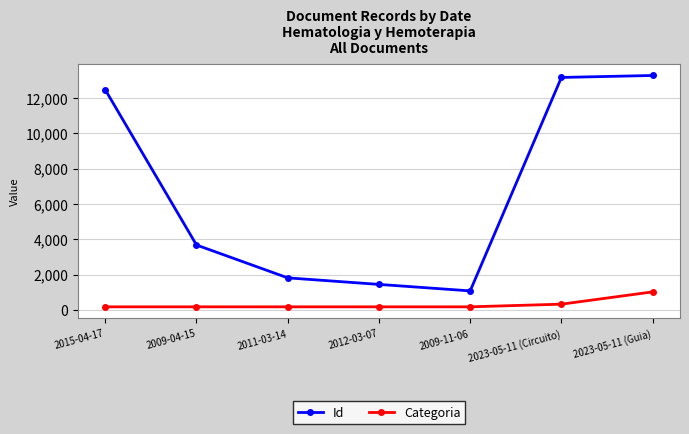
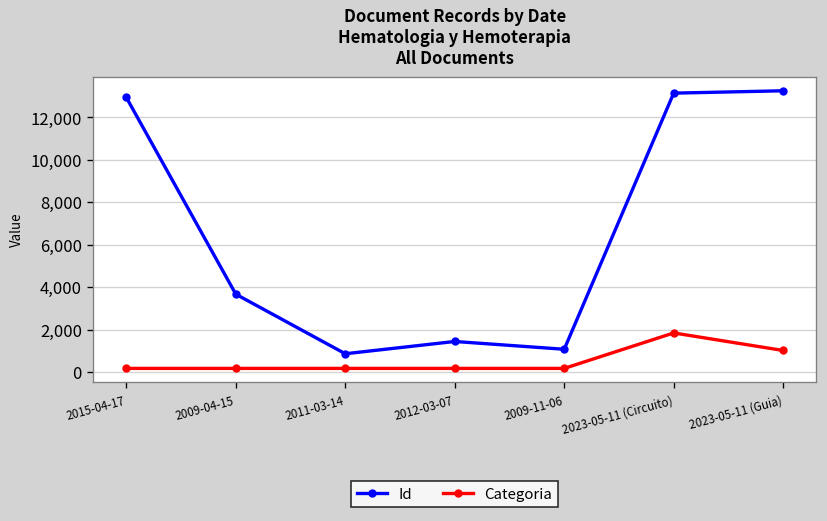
  {
    "Id": {
-     "2015-04-17": "12,400",
+     "2015-04-17": "12,900",
      "2009-04-15": "3,700",
-     "2011-03-14": "1,800",
+     "2011-03-14": "900",
      "2012-03-07": "1,500",
      "2009-11-06": "1,100",
      "2023-05-11 (Circuito)": "13,100",
      "2023-05-11 (Guia)": "13,300"
    },
    "Categoria": {
      "2015-04-17": "200",
      "2009-04-15": "200",
      "2011-03-14": "200",
      "2012-03-07": "200",
      "2009-11-06": "200",
-     "2023-05-11 (Circuito)": "300",
+     "2023-05-11 (Circuito)": "1,900",
      "2023-05-11 (Guia)": "1,000"
    }
  }
